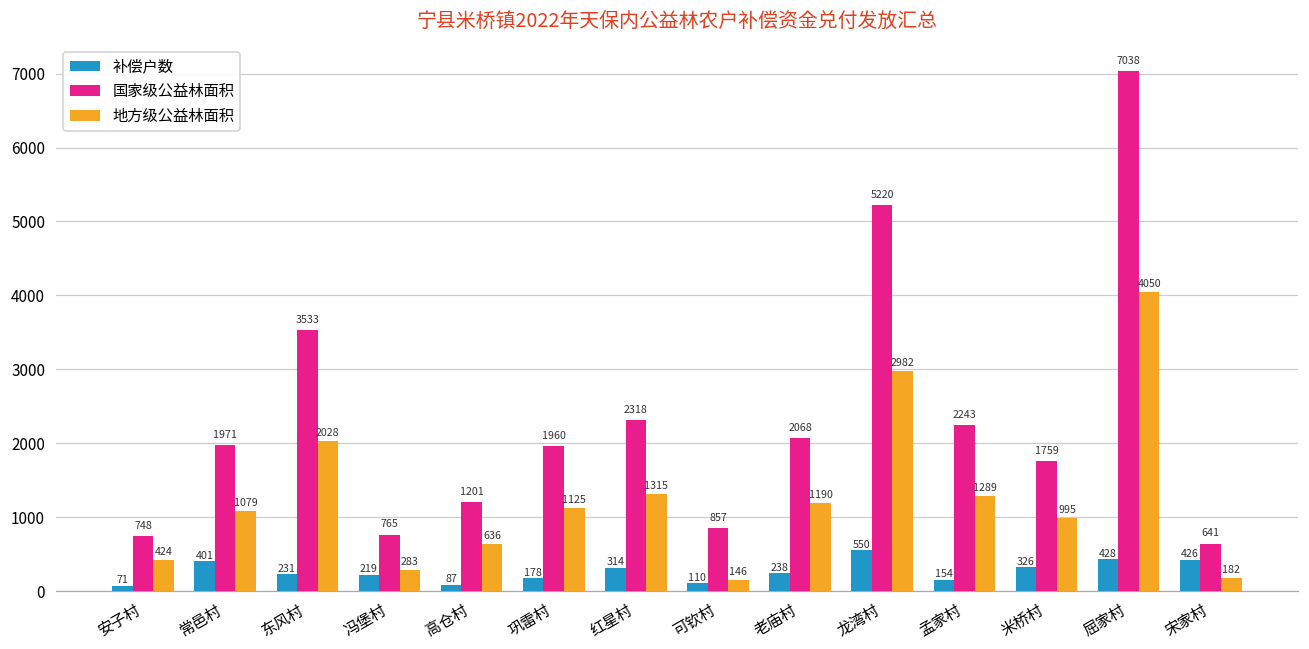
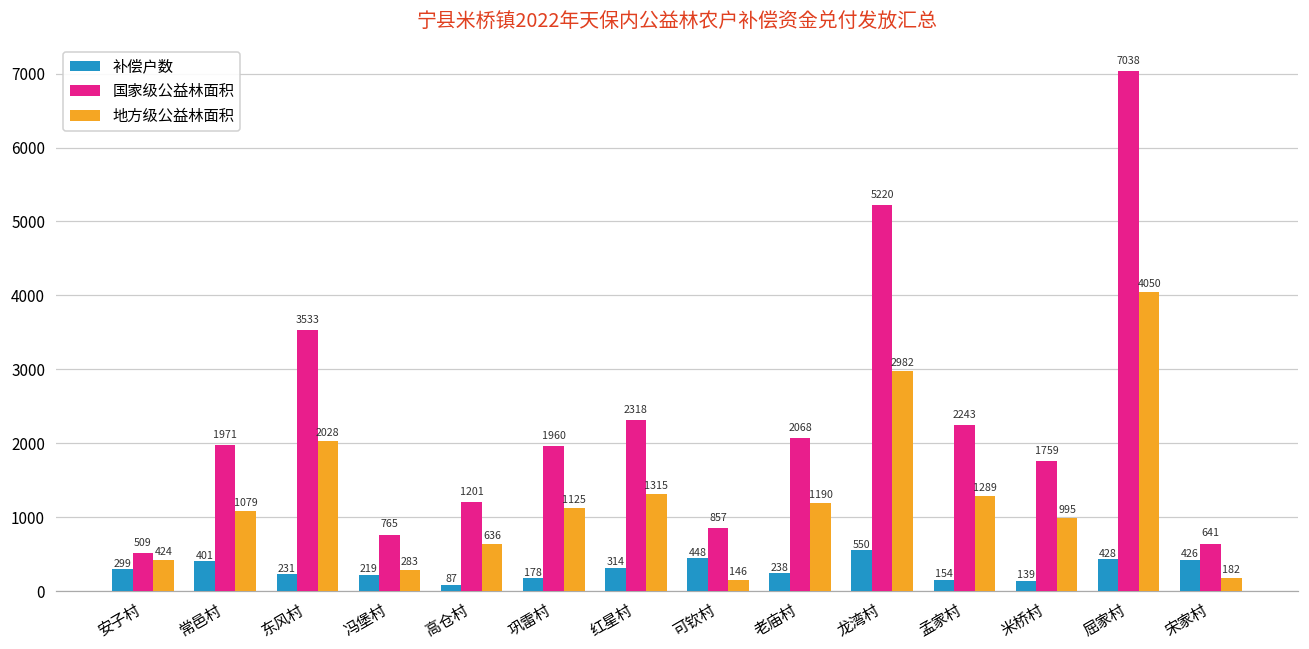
  {
    "补偿户数": {
-     "安子村": 71,
+     "安子村": 299,
      "常邑村": 401,
      "东风村": 231,
      "冯堡村": 219,
      "高仓村": 87,
      "巩雷村": 178,
      "红星村": 314,
-     "可钦村": 110,
+     "可钦村": 448,
      "老庙村": 238,
      "龙湾村": 550,
      "孟家村": 154,
-     "米桥村": 326,
+     "米桥村": 139,
      "屈家村": 428,
      "宋家村": 426
    },
    "国家级公益林面积": {
-     "安子村": 748,
+     "安子村": 509,
      "常邑村": 1971,
      "东风村": 3533,
      "冯堡村": 765,
      "高仓村": 1201,
      "巩雷村": 1960,
      "红星村": 2318,
      "可钦村": 857,
      "老庙村": 2068,
      "龙湾村": 5220,
      "孟家村": 2243,
      "米桥村": 1759,
      "屈家村": 7038,
      "宋家村": 641
    },
    "地方级公益林面积": {
      "安子村": 424,
      "常邑村": 1079,
      "东风村": 2028,
      "冯堡村": 283,
      "高仓村": 636,
      "巩雷村": 1125,
      "红星村": 1315,
      "可钦村": 146,
      "老庙村": 1190,
      "龙湾村": 2982,
      "孟家村": 1289,
      "米桥村": 995,
      "屈家村": 4050,
      "宋家村": 182
    }
  }
